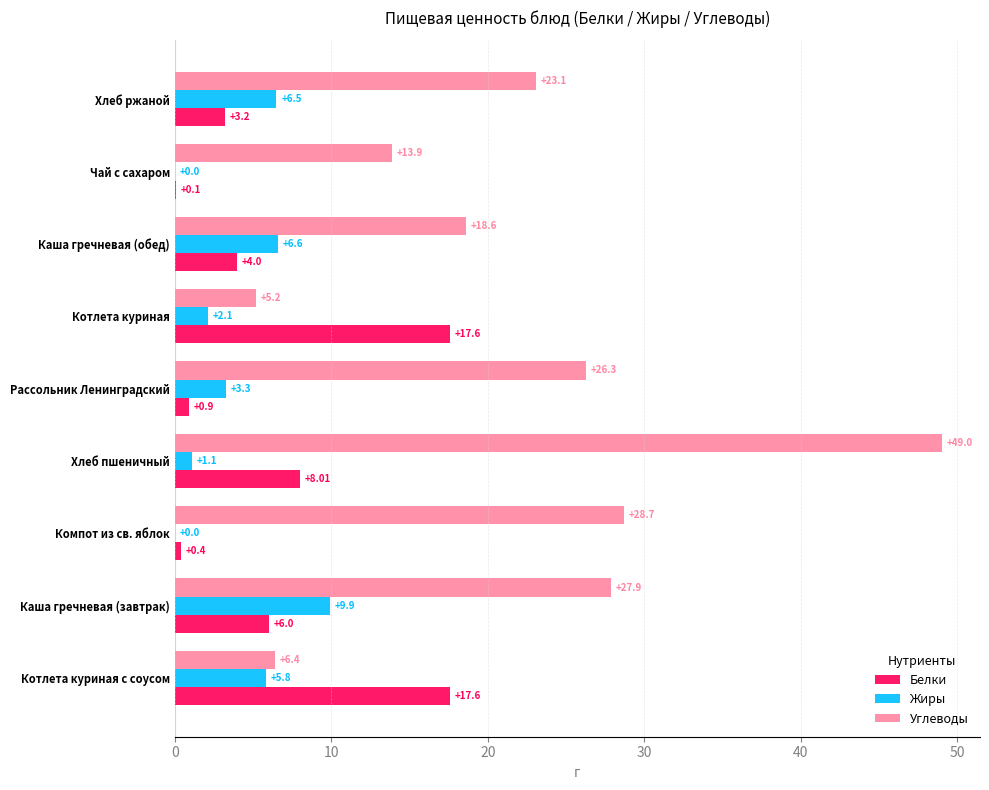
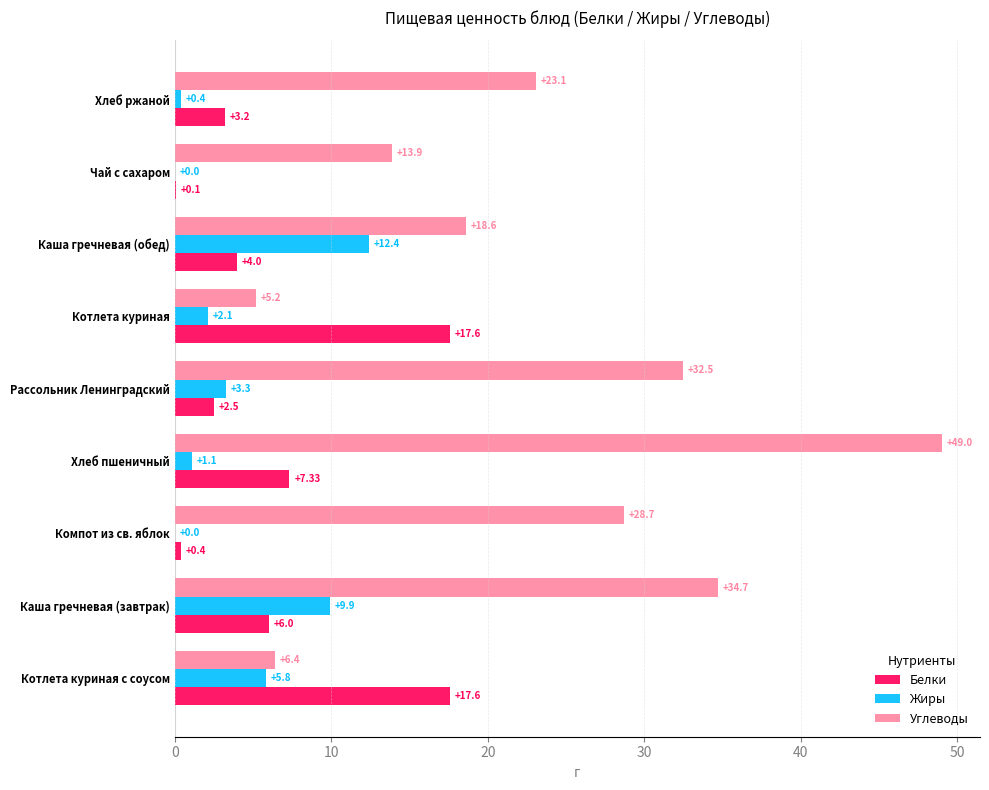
  {
    "Белки": {
      "Хлеб ржаной": "+3.2",
      "Чай с сахаром": "+0.1",
      "Каша гречневая (обед)": "+4.0",
      "Котлета куриная": "+17.6",
-     "Рассольник Ленинградский": "+0.9",
-     "Хлеб пшеничный": "+8.01",
+     "Рассольник Ленинградский": "+2.5",
+     "Хлеб пшеничный": "+7.33",
      "Компот из св. яблок": "+0.4",
      "Каша гречневая (завтрак)": "+6.0",
      "Котлета куриная с соусом": "+17.6"
    },
    "Жиры": {
-     "Хлеб ржаной": "+6.5",
+     "Хлеб ржаной": "+0.4",
      "Чай с сахаром": "+0.0",
-     "Каша гречневая (обед)": "+6.6",
+     "Каша гречневая (обед)": "+12.4",
      "Котлета куриная": "+2.1",
      "Рассольник Ленинградский": "+3.3",
      "Хлеб пшеничный": "+1.1",
      "Компот из св. яблок": "+0.0",
      "Каша гречневая (завтрак)": "+9.9",
      "Котлета куриная с соусом": "+5.8"
    },
    "Углеводы": {
      "Хлеб ржаной": "+23.1",
      "Чай с сахаром": "+13.9",
      "Каша гречневая (обед)": "+18.6",
      "Котлета куриная": "+5.2",
-     "Рассольник Ленинградский": "+26.3",
+     "Рассольник Ленинградский": "+32.5",
      "Хлеб пшеничный": "+49.0",
      "Компот из св. яблок": "+28.7",
-     "Каша гречневая (завтрак)": "+27.9",
+     "Каша гречневая (завтрак)": "+34.7",
      "Котлета куриная с соусом": "+6.4"
    }
  }
